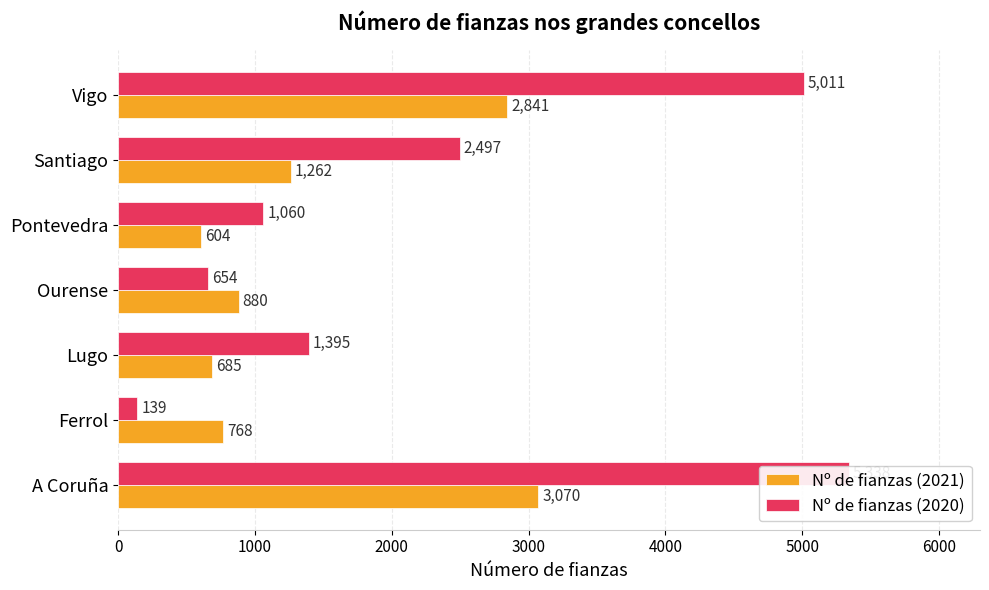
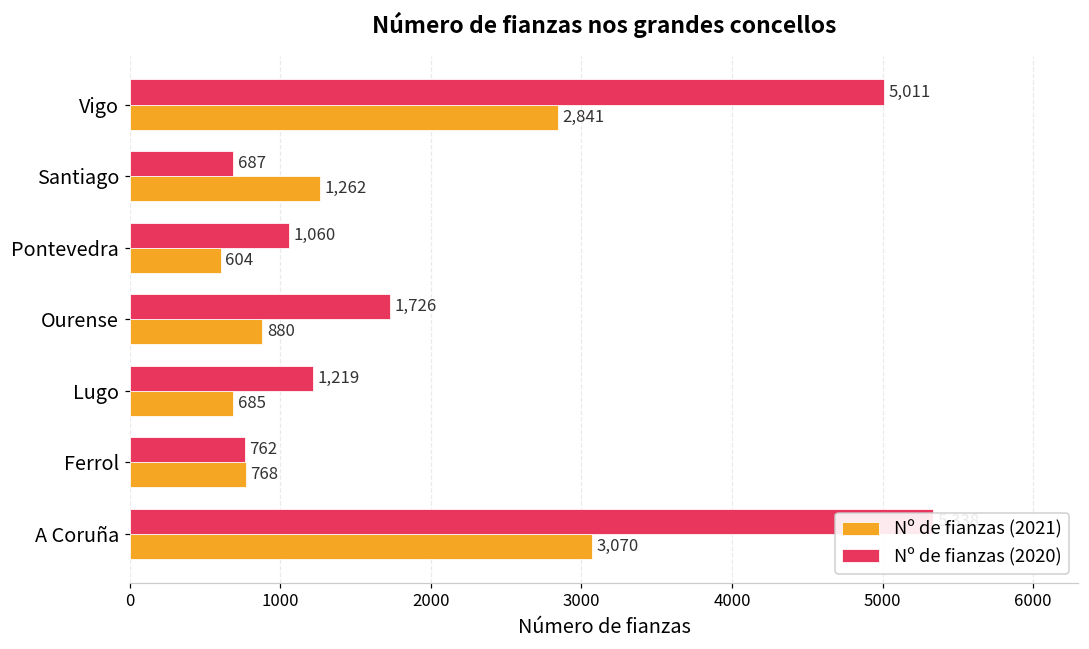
  {
    "Nº de fianzas (2021)": {
      "Vigo": "2,841",
      "Santiago": "1,262",
      "Pontevedra": "604",
      "Ourense": "880",
      "Lugo": "685",
      "Ferrol": "768",
      "A Coruña": "3,070"
    },
    "Nº de fianzas (2020)": {
      "Vigo": "5,011",
-     "Santiago": "2,497",
+     "Santiago": "687",
      "Pontevedra": "1,060",
-     "Ourense": "654",
-     "Lugo": "1,395",
-     "Ferrol": "139"
+     "Ourense": "1,726",
+     "Lugo": "1,219",
+     "Ferrol": "762"
    }
  }
